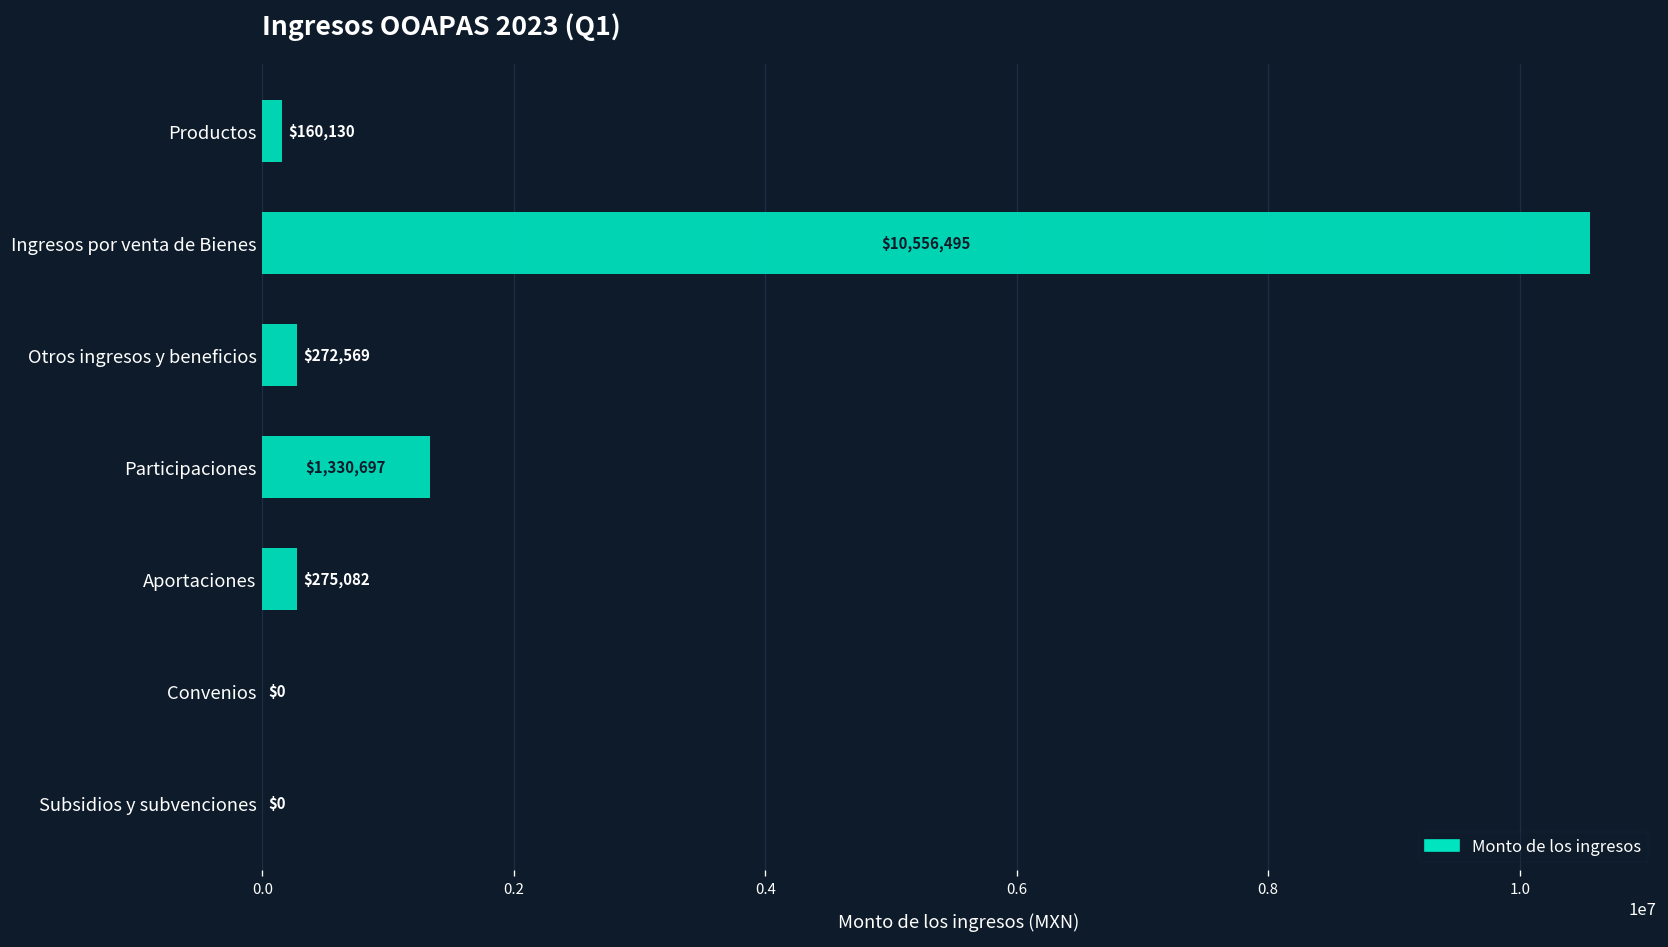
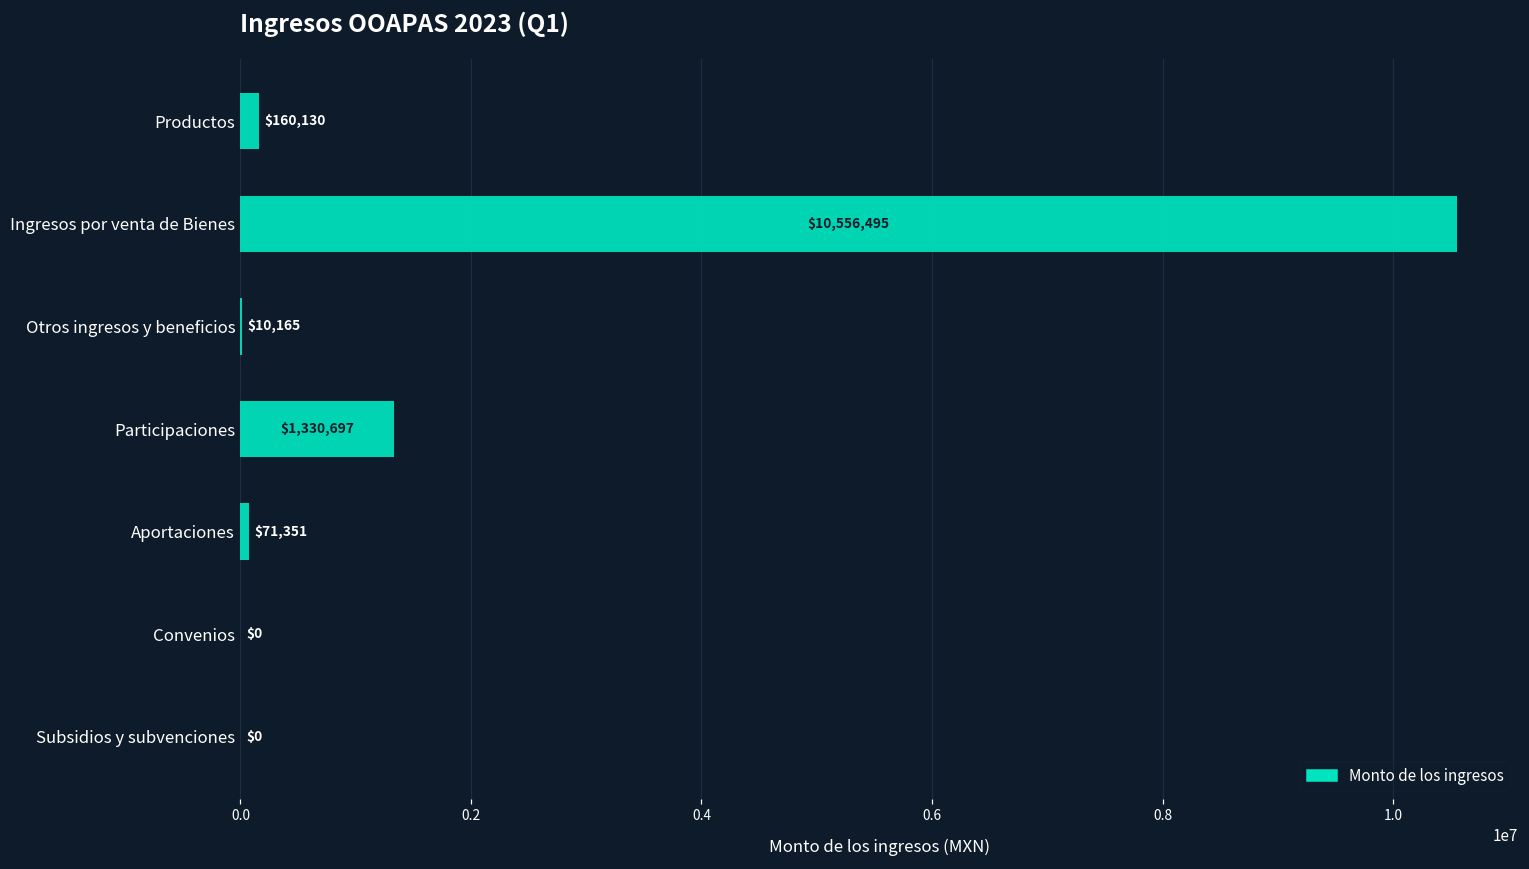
  {
    "Productos": "$160,130",
    "Ingresos por venta de Bienes": "$10,556,495",
-   "Otros ingresos y beneficios": "$272,569",
+   "Otros ingresos y beneficios": "$10,165",
    "Participaciones": "$1,330,697",
-   "Aportaciones": "$275,082",
+   "Aportaciones": "$71,351",
    "Convenios": "$0",
    "Subsidios y subvenciones": "$0"
  }
